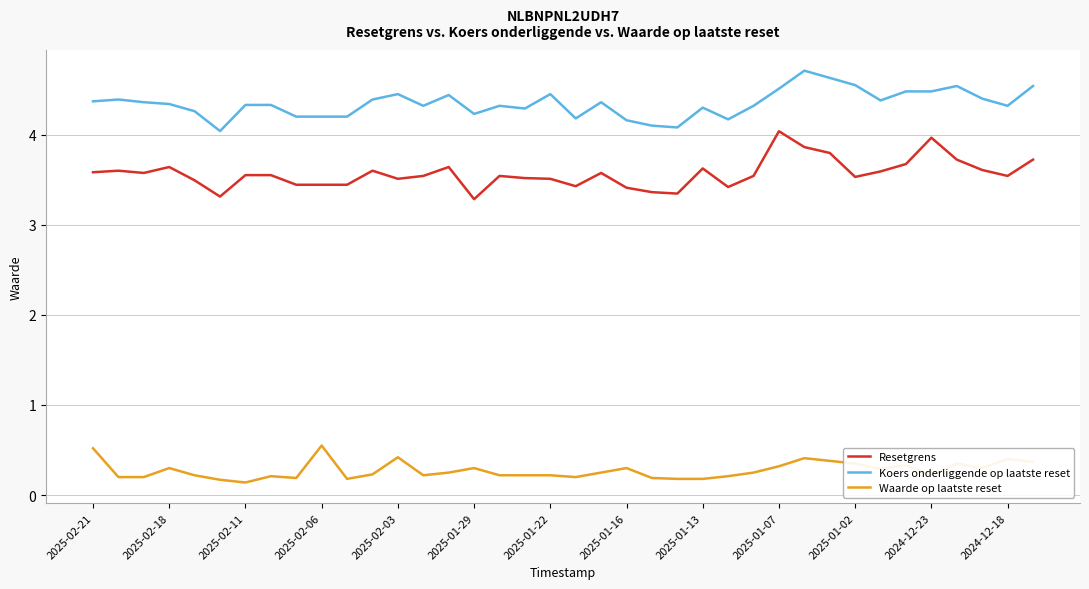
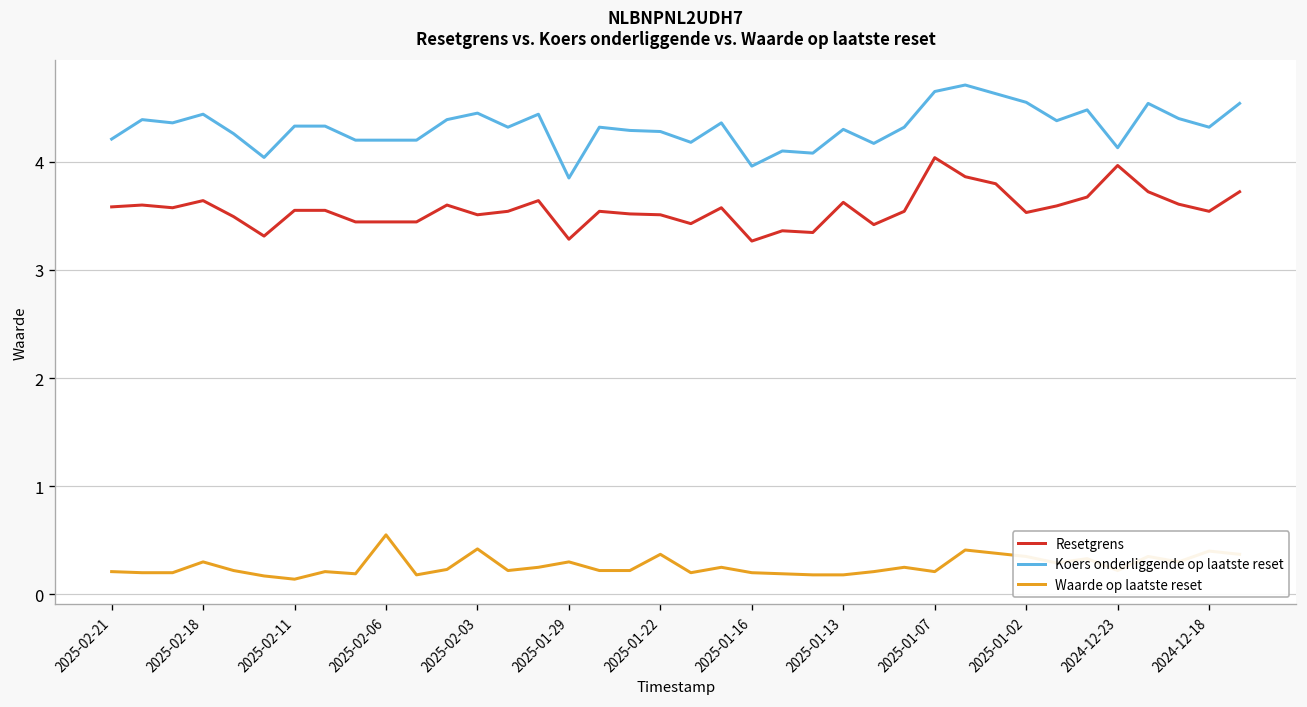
  {
    "Resetgrens": {
      "2025-02-21": 3.6,
      "2025-02-18": 3.6,
      "2025-02-11": 3.6,
      "2025-02-06": 3.4,
      "2025-02-03": 3.5,
      "2025-01-29": 3.3,
      "2025-01-22": 3.5,
-     "2025-01-16": 3.4,
+     "2025-01-16": 3.3,
      "2025-01-13": 3.6,
      "2025-01-07": 4.0,
      "2025-01-02": 3.5,
      "2024-12-23": 4.0,
      "2024-12-18": 3.5
    },
    "Koers onderliggende op laatste reset": {
-     "2025-02-21": 4.4,
-     "2025-02-18": 4.3,
+     "2025-02-21": 4.2,
+     "2025-02-18": 4.4,
      "2025-02-11": 4.3,
      "2025-02-06": 4.2,
      "2025-02-03": 4.5,
-     "2025-01-29": 4.2,
-     "2025-01-22": 4.5,
-     "2025-01-16": 4.2,
+     "2025-01-29": 3.9,
+     "2025-01-22": 4.3,
+     "2025-01-16": 4.0,
      "2025-01-13": 4.3,
-     "2025-01-07": 4.5,
+     "2025-01-07": 4.7,
      "2025-01-02": 4.6,
-     "2024-12-23": 4.5,
+     "2024-12-23": 4.1,
      "2024-12-18": 4.3
    },
    "Waarde op laatste reset": {
-     "2025-02-21": 0.5,
+     "2025-02-21": 0.2,
      "2025-02-18": 0.3,
      "2025-02-11": 0.1,
      "2025-02-06": 0.6,
      "2025-02-03": 0.4,
      "2025-01-29": 0.3,
-     "2025-01-22": 0.2,
-     "2025-01-16": 0.3,
+     "2025-01-22": 0.4,
+     "2025-01-16": 0.2,
      "2025-01-13": 0.2,
-     "2025-01-07": 0.3
+     "2025-01-07": 0.2
    }
  }
